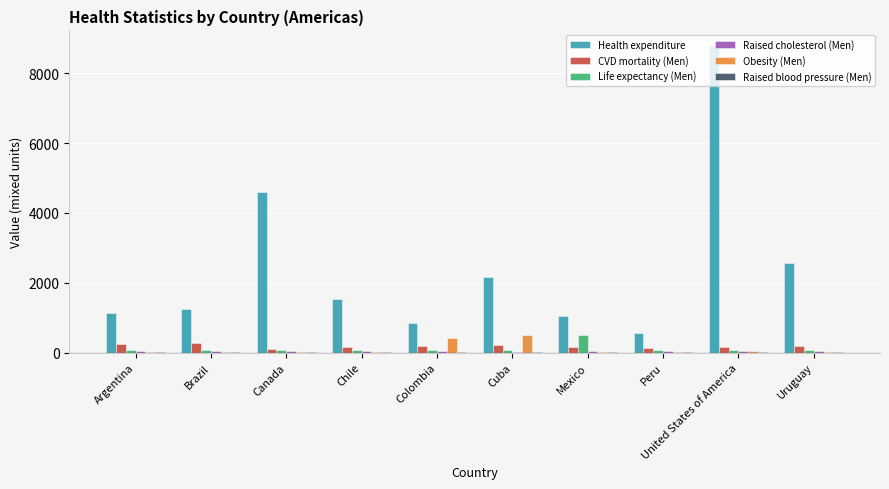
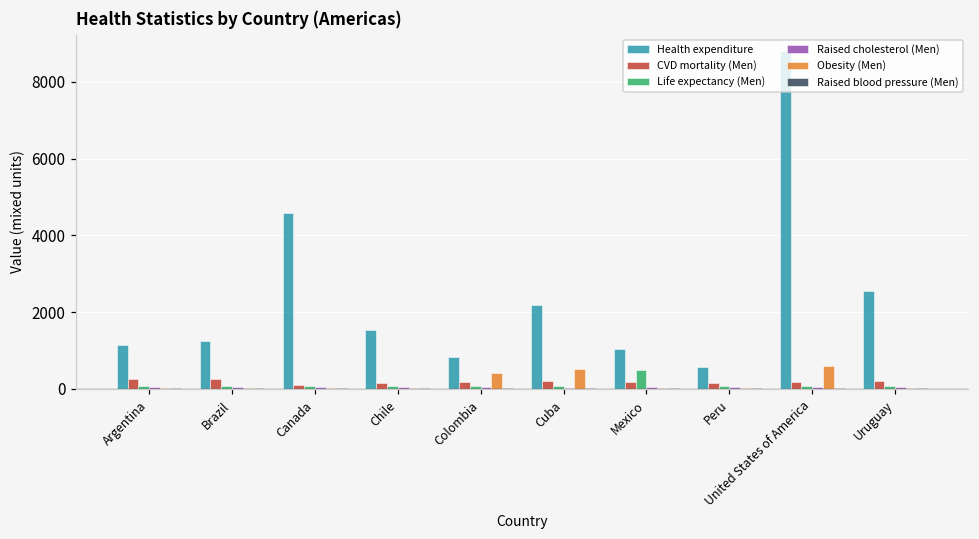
  {
    "Health expenditure": {
      "Argentina": 1100,
      "Brazil": 1300,
      "Canada": 4600,
      "Chile": 1500,
      "Colombia": 800,
      "Cuba": 2200,
      "Mexico": 1100,
      "Peru": 600,
      "Uruguay": 2600
    },
    "CVD mortality (Men)": {
      "Argentina": 200,
      "Brazil": 300,
      "Canada": 100,
      "Chile": 100,
      "Colombia": 200,
      "Cuba": 200,
      "Mexico": 200,
      "Peru": 100,
      "United States of America": 200,
      "Uruguay": 200
    },
    "Life expectancy (Men)": {
      "Argentina": 100,
      "Canada": 100,
      "Chile": 100,
      "Cuba": 100,
      "Mexico": 500,
      "United States of America": 100,
      "Uruguay": 100
    },
    "Obesity (Men)": {
      "Colombia": 400,
      "Cuba": 500,
-     "United States of America": 0
+     "United States of America": 600
    }
  }
